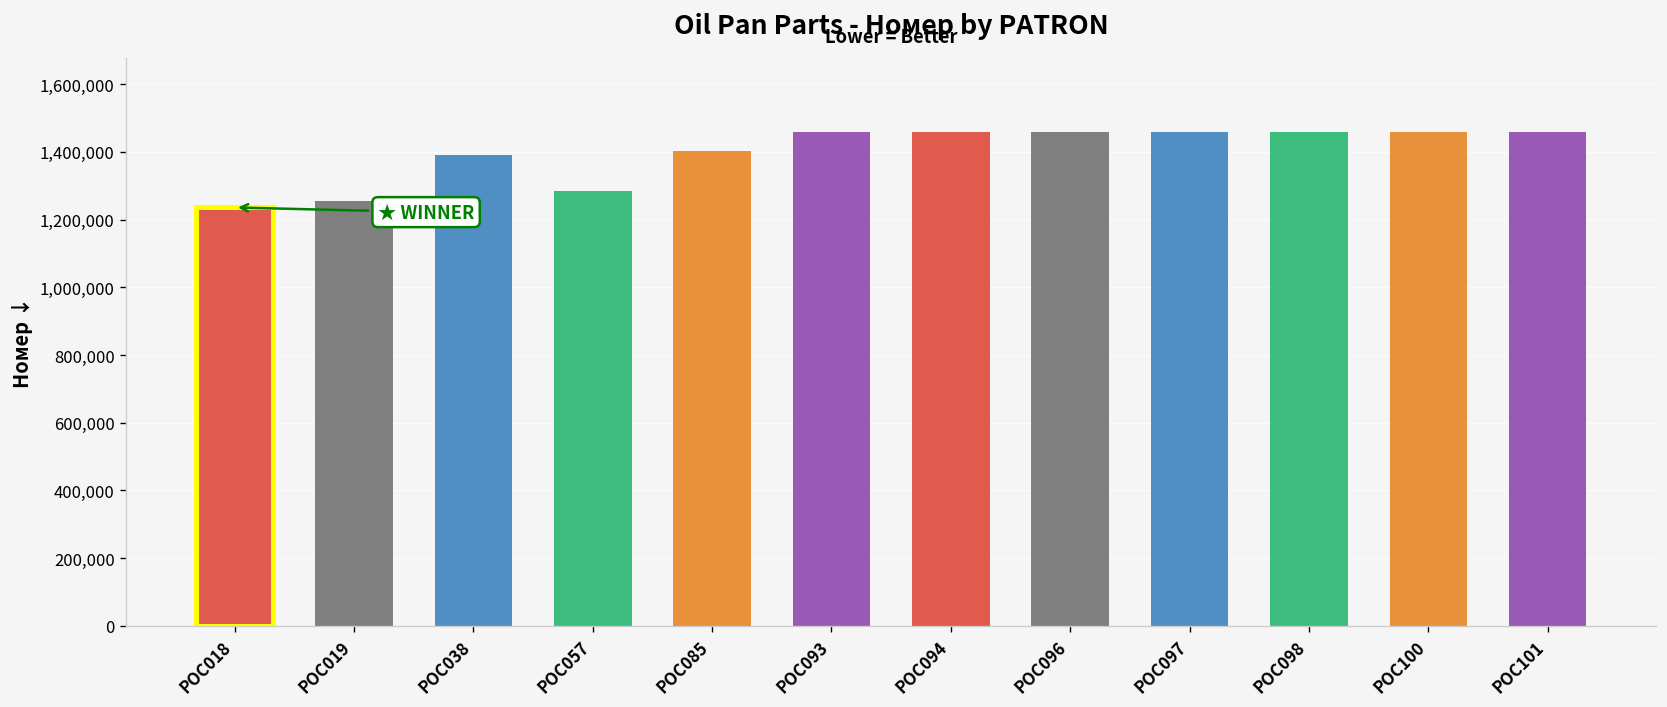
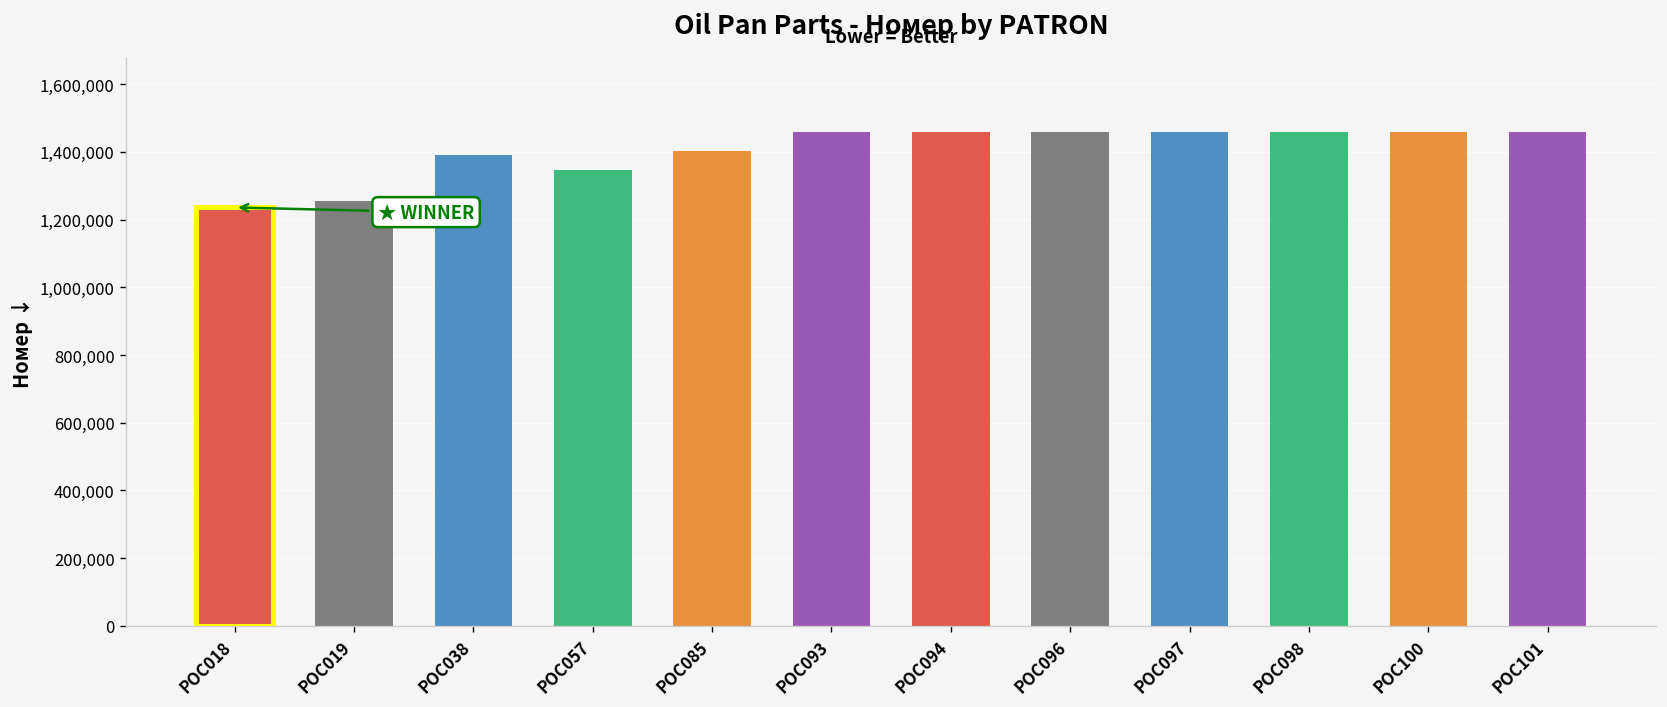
  {
    "POC018": "1,240,000",
    "POC019": "1,260,000",
    "POC038": "1,390,000",
-   "POC057": "1,290,000",
+   "POC057": "1,350,000",
    "POC085": "1,400,000",
    "POC093": "1,460,000",
    "POC094": "1,460,000",
    "POC096": "1,460,000",
    "POC097": "1,460,000",
    "POC098": "1,460,000",
    "POC100": "1,460,000",
    "POC101": "1,460,000"
  }
